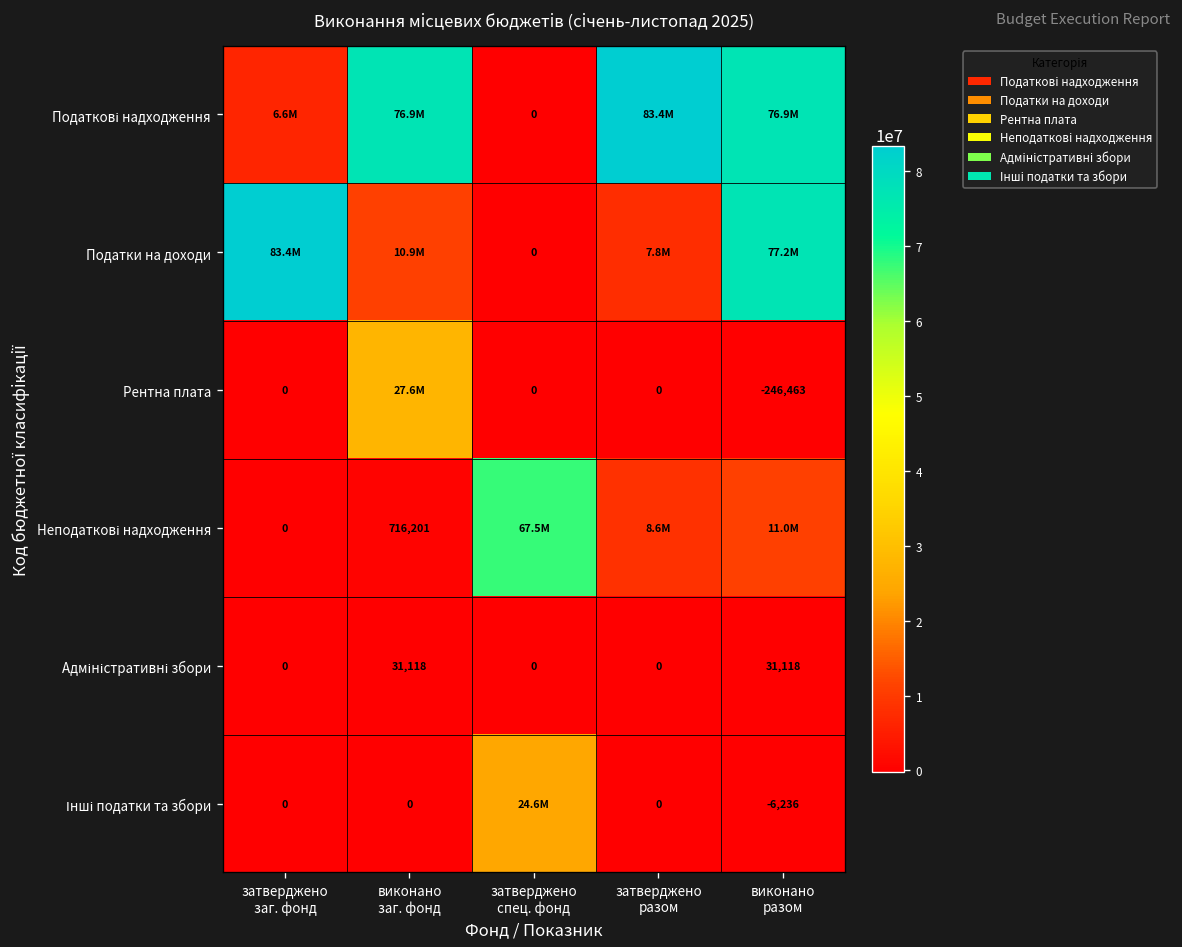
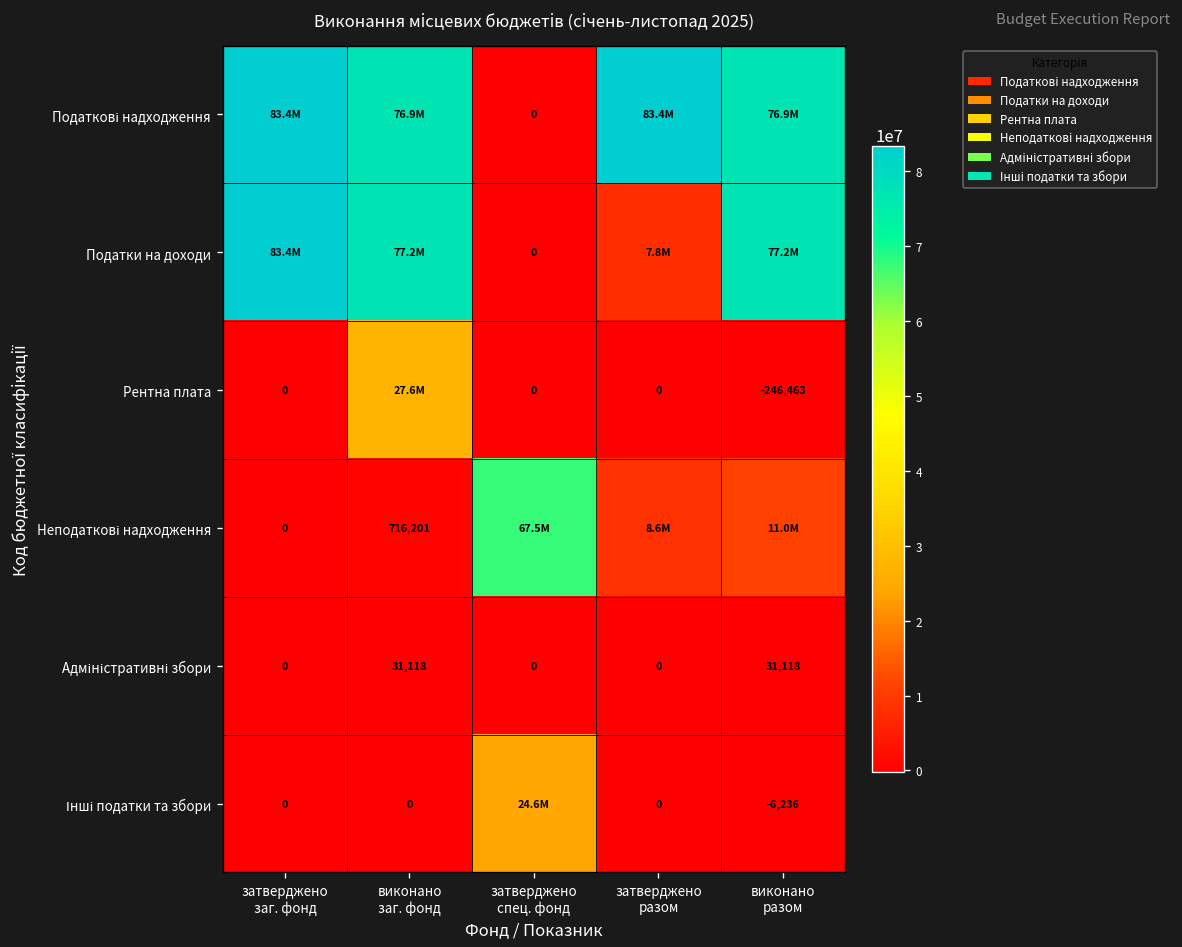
  {
    "Податкові надходження": {
-     "затверджено заг. фонд": "6.6M",
+     "затверджено заг. фонд": "83.4M",
      "виконано заг. фонд": "76.9M",
      "затверджено спец. фонд": "0",
      "затверджено разом": "83.4M",
      "виконано разом": "76.9M"
    },
    "Податки на доходи": {
      "затверджено заг. фонд": "83.4M",
-     "виконано заг. фонд": "10.9M",
+     "виконано заг. фонд": "77.2M",
      "затверджено спец. фонд": "0",
      "затверджено разом": "7.8M",
      "виконано разом": "77.2M"
    },
    "Рентна плата": {
      "затверджено заг. фонд": "0",
      "виконано заг. фонд": "27.6M",
      "затверджено спец. фонд": "0",
      "затверджено разом": "0",
      "виконано разом": "-246,463"
    },
    "Неподаткові надходження": {
      "затверджено заг. фонд": "0",
      "виконано заг. фонд": "716,201",
      "затверджено спец. фонд": "67.5M",
      "затверджено разом": "8.6M",
      "виконано разом": "11.0M"
    },
    "Адміністративні збори": {
      "затверджено заг. фонд": "0",
      "виконано заг. фонд": "31,118",
      "затверджено спец. фонд": "0",
      "затверджено разом": "0",
      "виконано разом": "31,118"
    },
    "Інші податки та збори": {
      "затверджено заг. фонд": "0",
      "виконано заг. фонд": "0",
      "затверджено спец. фонд": "24.6M",
      "затверджено разом": "0",
      "виконано разом": "-6,236"
    }
  }
